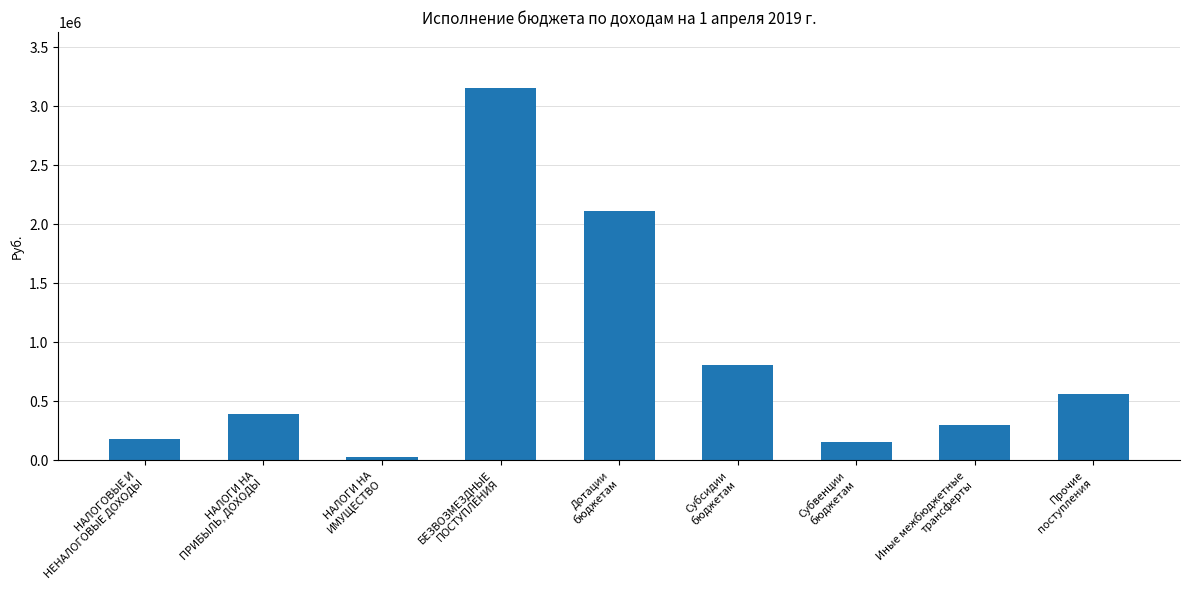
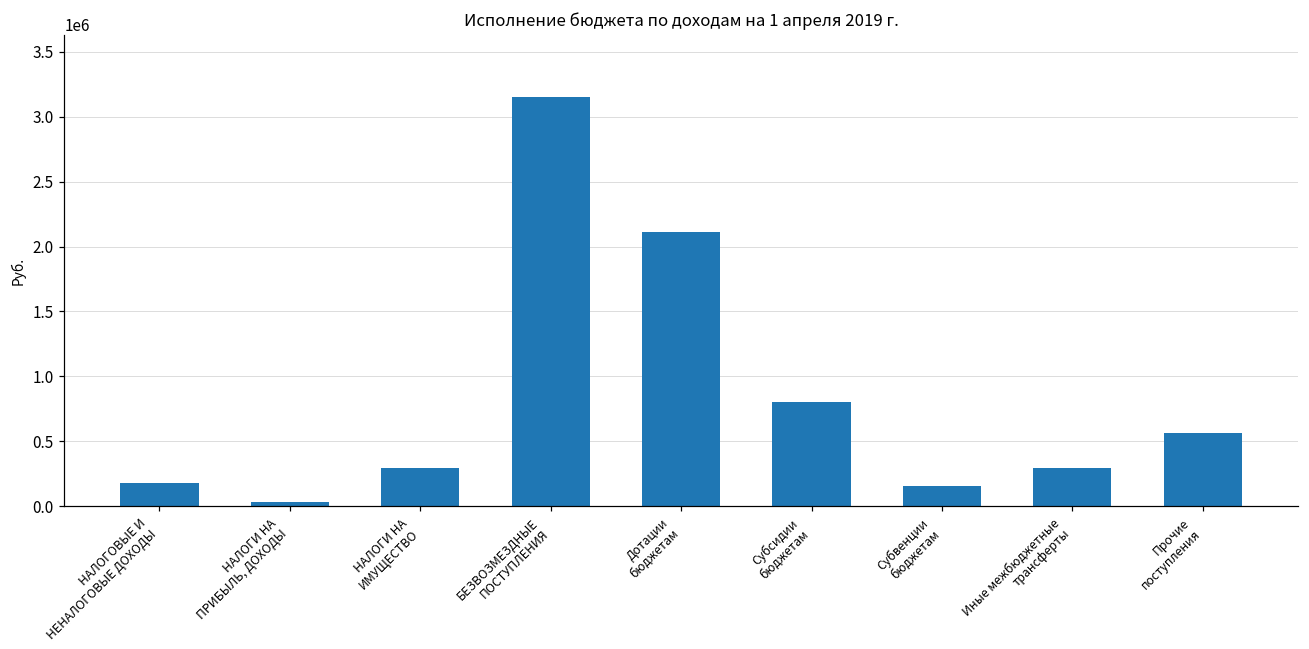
  {
    "НАЛОГОВЫЕ И НЕНАЛОГОВЫЕ ДОХОДЫ": 180000,
-   "НАЛОГИ НА ПРИБЫЛЬ, ДОХОДЫ": 390000,
-   "НАЛОГИ НА ИМУЩЕСТВО": 20000,
+   "НАЛОГИ НА ПРИБЫЛЬ, ДОХОДЫ": 30000,
+   "НАЛОГИ НА ИМУЩЕСТВО": 290000,
    "БЕЗВОЗМЕЗДНЫЕ ПОСТУПЛЕНИЯ": 3150000,
    "Дотации бюджетам": 2110000,
    "Субсидии бюджетам": 800000,
    "Субвенции бюджетам": 150000,
    "Иные межбюджетные трансферты": 300000,
    "Прочие поступления": 560000
  }
